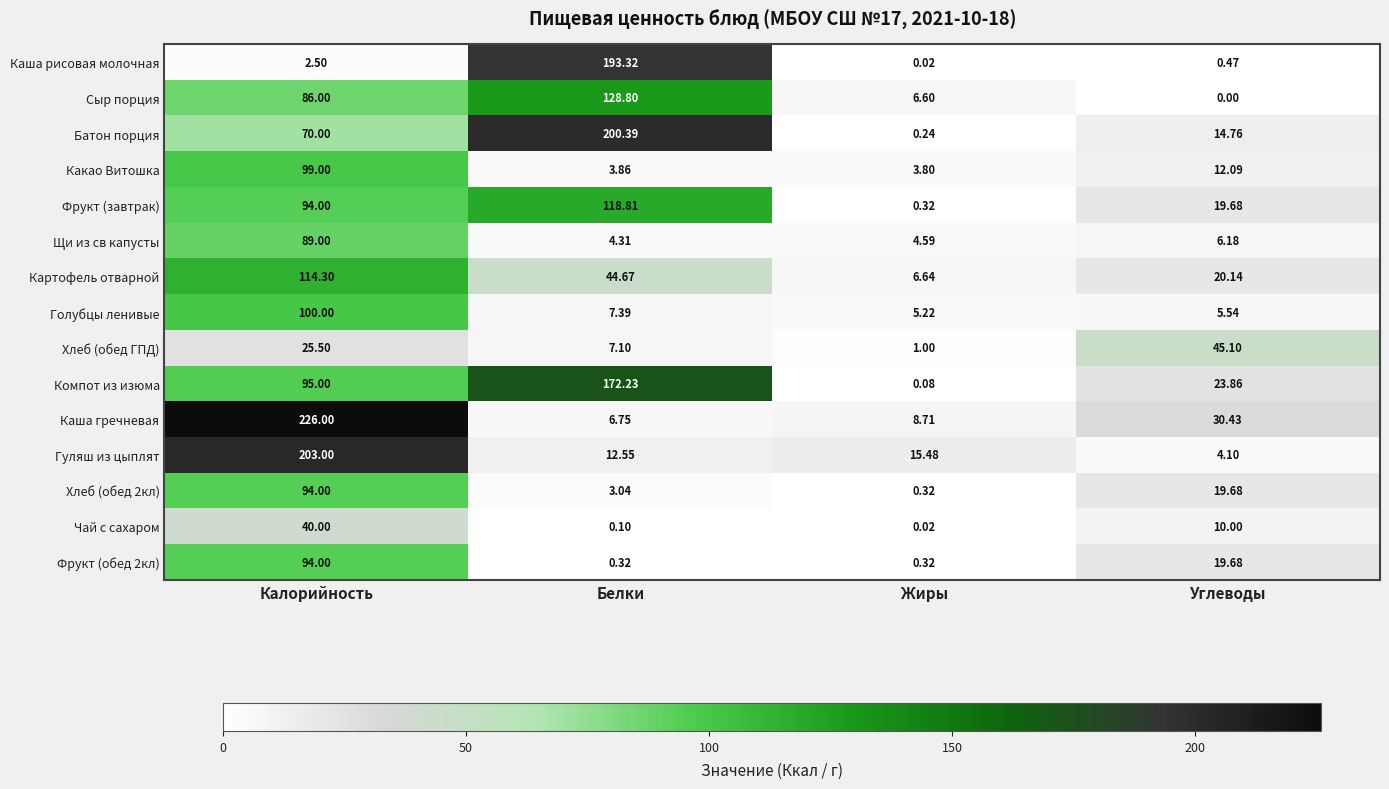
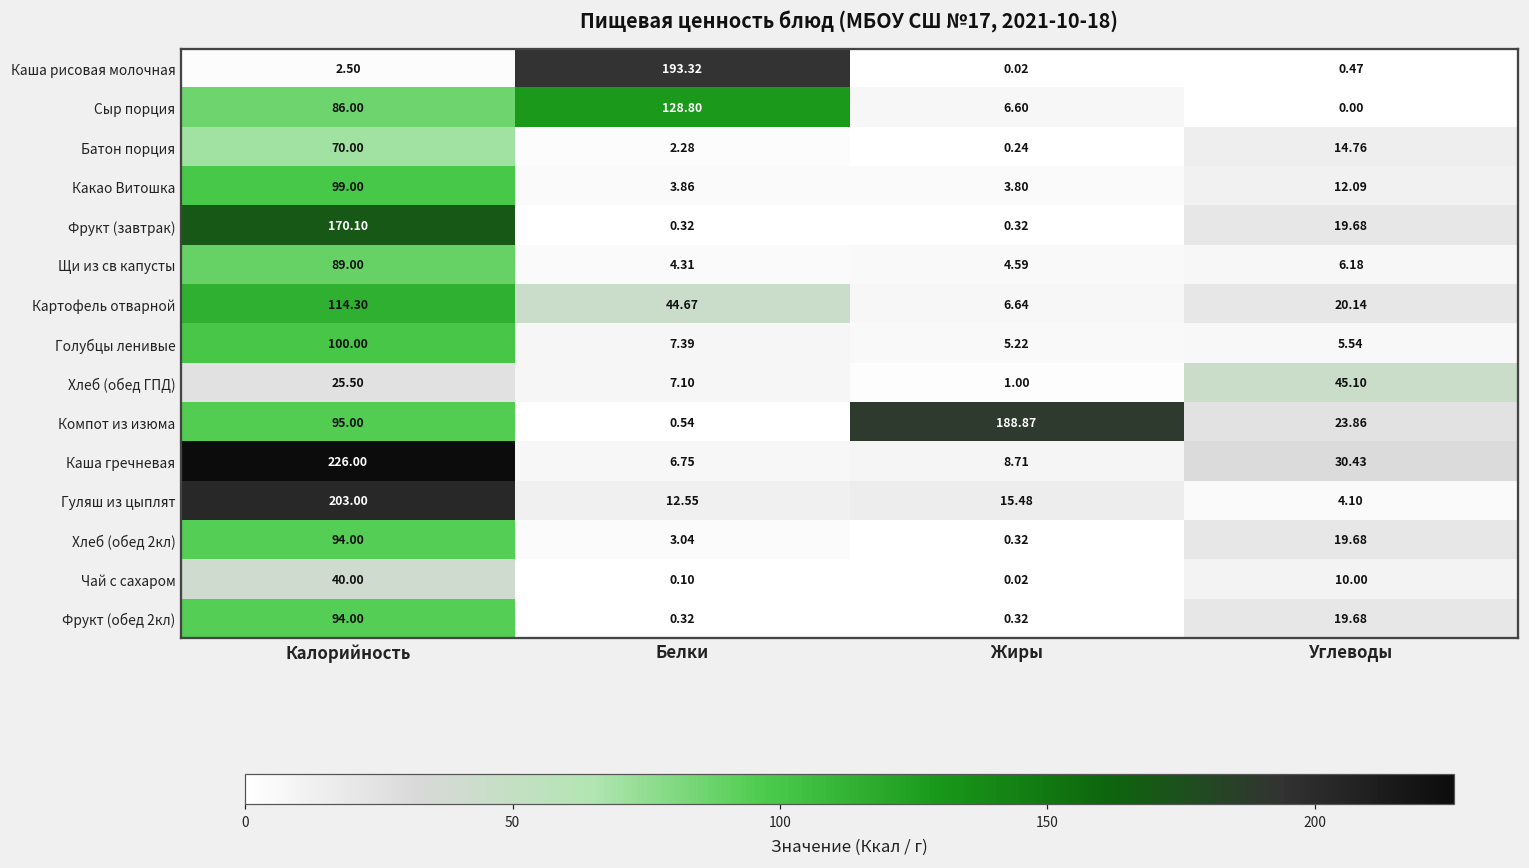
  {
    "Каша рисовая молочная": {
      "Калорийность": 2.50,
      "Белки": 193.32,
      "Жиры": 0.02,
      "Углеводы": 0.47
    },
    "Сыр порция": {
      "Калорийность": 86.00,
      "Белки": 128.80,
      "Жиры": 6.60,
      "Углеводы": 0.00
    },
    "Батон порция": {
      "Калорийность": 70.00,
-     "Белки": 200.39,
+     "Белки": 2.28,
      "Жиры": 0.24,
      "Углеводы": 14.76
    },
    "Какао Витошка": {
      "Калорийность": 99.00,
      "Белки": 3.86,
      "Жиры": 3.80,
      "Углеводы": 12.09
    },
    "Фрукт (завтрак)": {
-     "Калорийность": 94.00,
-     "Белки": 118.81,
+     "Калорийность": 170.10,
+     "Белки": 0.32,
      "Жиры": 0.32,
      "Углеводы": 19.68
    },
    "Щи из св капусты": {
      "Калорийность": 89.00,
      "Белки": 4.31,
      "Жиры": 4.59,
      "Углеводы": 6.18
    },
    "Картофель отварной": {
      "Калорийность": 114.30,
      "Белки": 44.67,
      "Жиры": 6.64,
      "Углеводы": 20.14
    },
    "Голубцы ленивые": {
      "Калорийность": 100.00,
      "Белки": 7.39,
      "Жиры": 5.22,
      "Углеводы": 5.54
    },
    "Хлеб (обед ГПД)": {
      "Калорийность": 25.50,
      "Белки": 7.10,
      "Жиры": 1.00,
      "Углеводы": 45.10
    },
    "Компот из изюма": {
      "Калорийность": 95.00,
-     "Белки": 172.23,
-     "Жиры": 0.08,
+     "Белки": 0.54,
+     "Жиры": 188.87,
      "Углеводы": 23.86
    },
    "Каша гречневая": {
      "Калорийность": 226.00,
      "Белки": 6.75,
      "Жиры": 8.71,
      "Углеводы": 30.43
    },
    "Гуляш из цыплят": {
      "Калорийность": 203.00,
      "Белки": 12.55,
      "Жиры": 15.48,
      "Углеводы": 4.10
    },
    "Хлеб (обед 2кл)": {
      "Калорийность": 94.00,
      "Белки": 3.04,
      "Жиры": 0.32,
      "Углеводы": 19.68
    },
    "Чай с сахаром": {
      "Калорийность": 40.00,
      "Белки": 0.10,
      "Жиры": 0.02,
      "Углеводы": 10.00
    },
    "Фрукт (обед 2кл)": {
      "Калорийность": 94.00,
      "Белки": 0.32,
      "Жиры": 0.32,
      "Углеводы": 19.68
    }
  }
